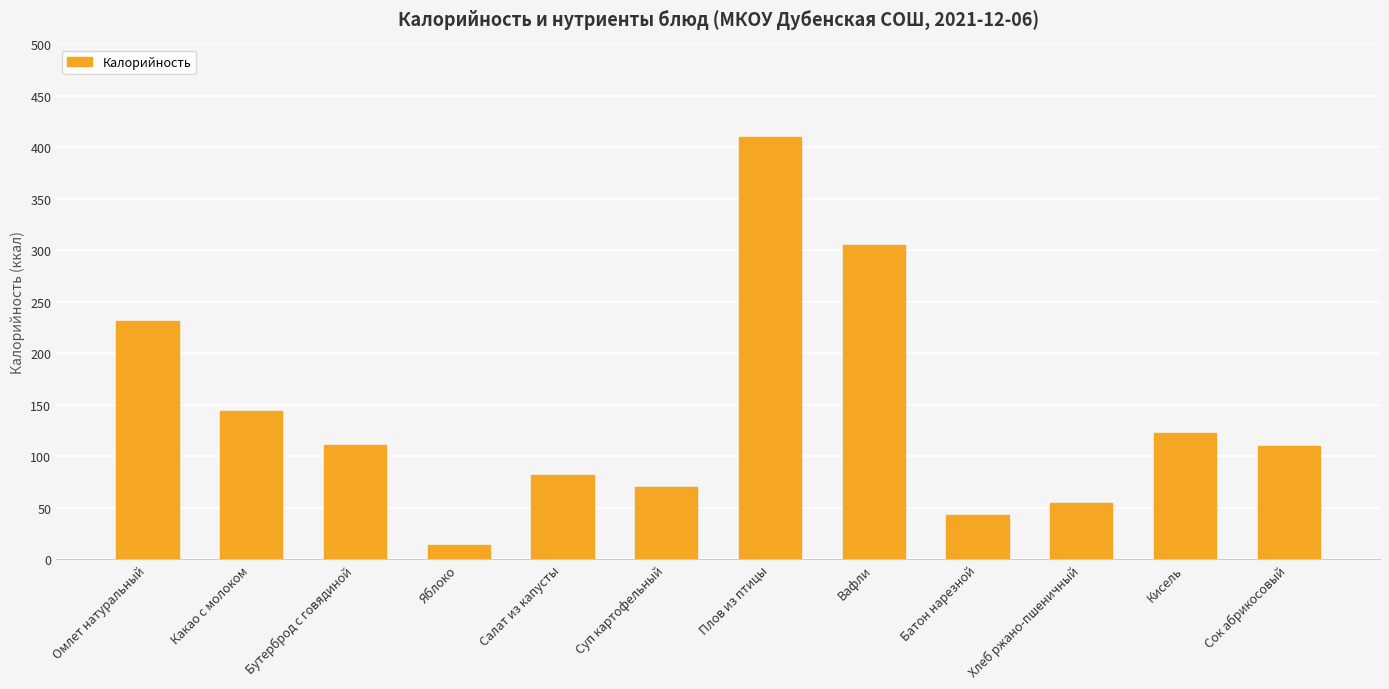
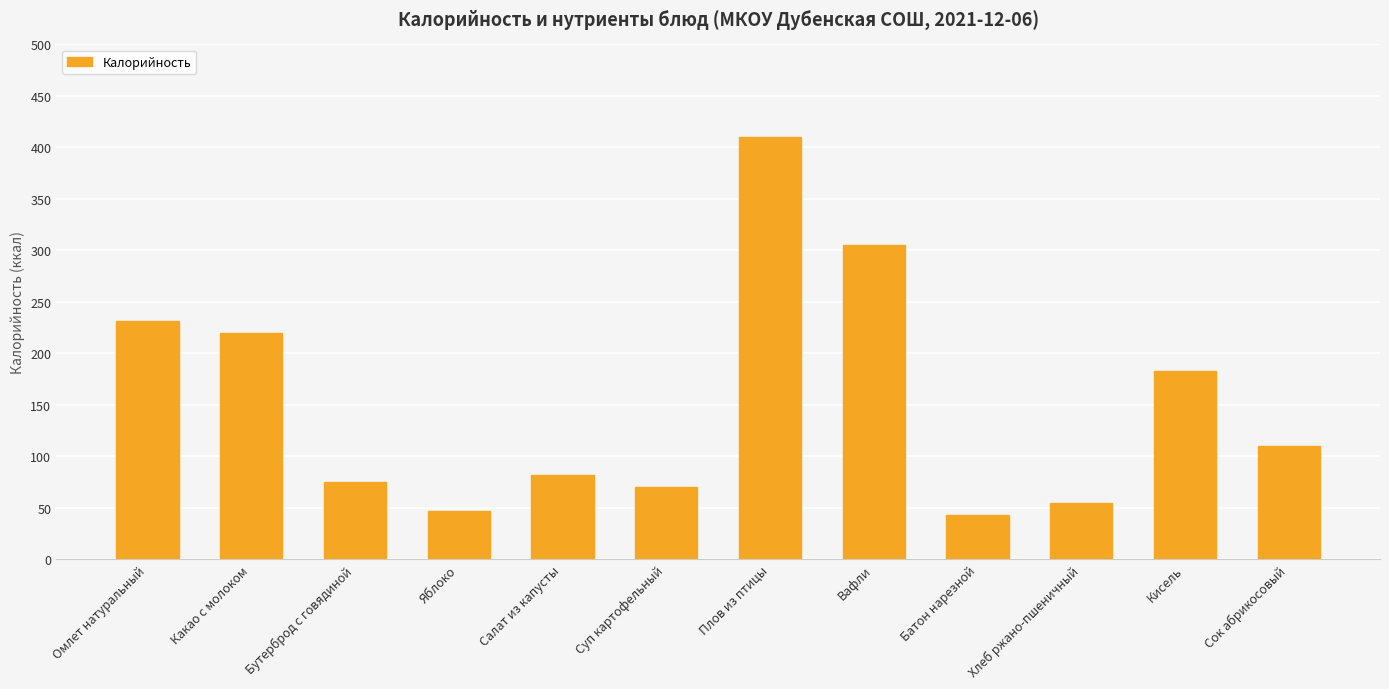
  {
    "Омлет натуральный": 231,
-   "Какао с молоком": 144,
-   "Бутерброд с говядиной": 111,
-   "Яблоко": 14,
+   "Какао с молоком": 220,
+   "Бутерброд с говядиной": 75,
+   "Яблоко": 47,
    "Салат из капусты": 82,
    "Суп картофельный": 70,
    "Плов из птицы": 410,
    "Вафли": 305,
    "Батон нарезной": 43,
    "Хлеб ржано-пшеничный": 54,
-   "Кисель": 122,
+   "Кисель": 183,
    "Сок абрикосовый": 110
  }
